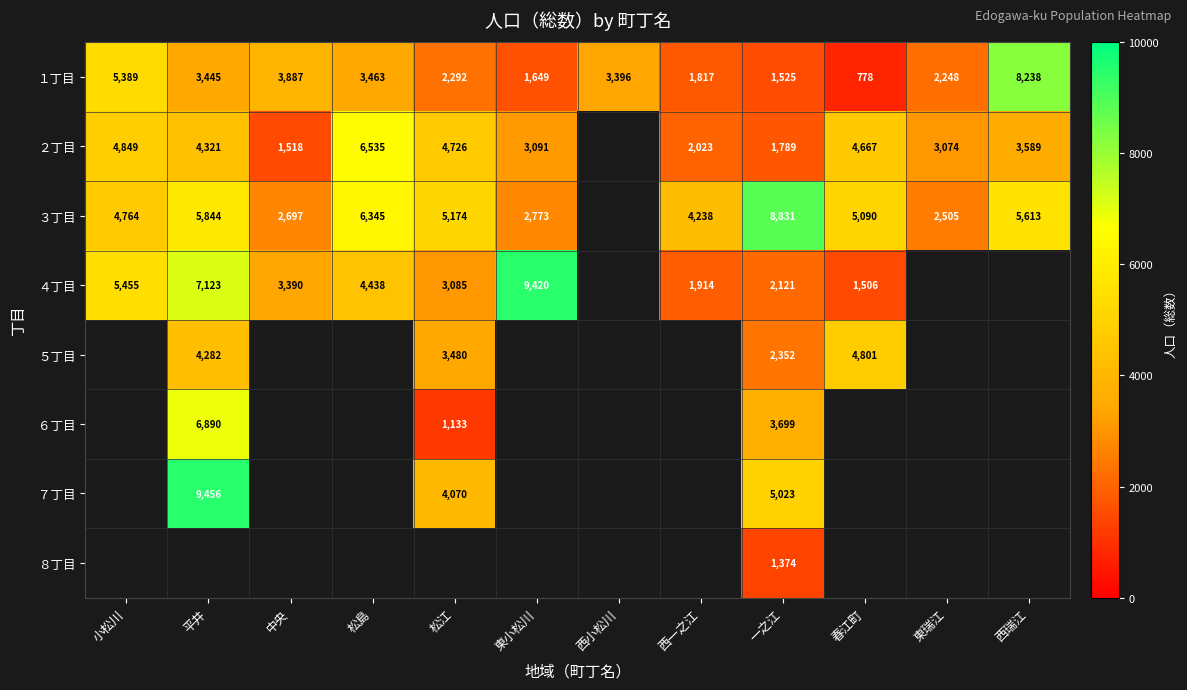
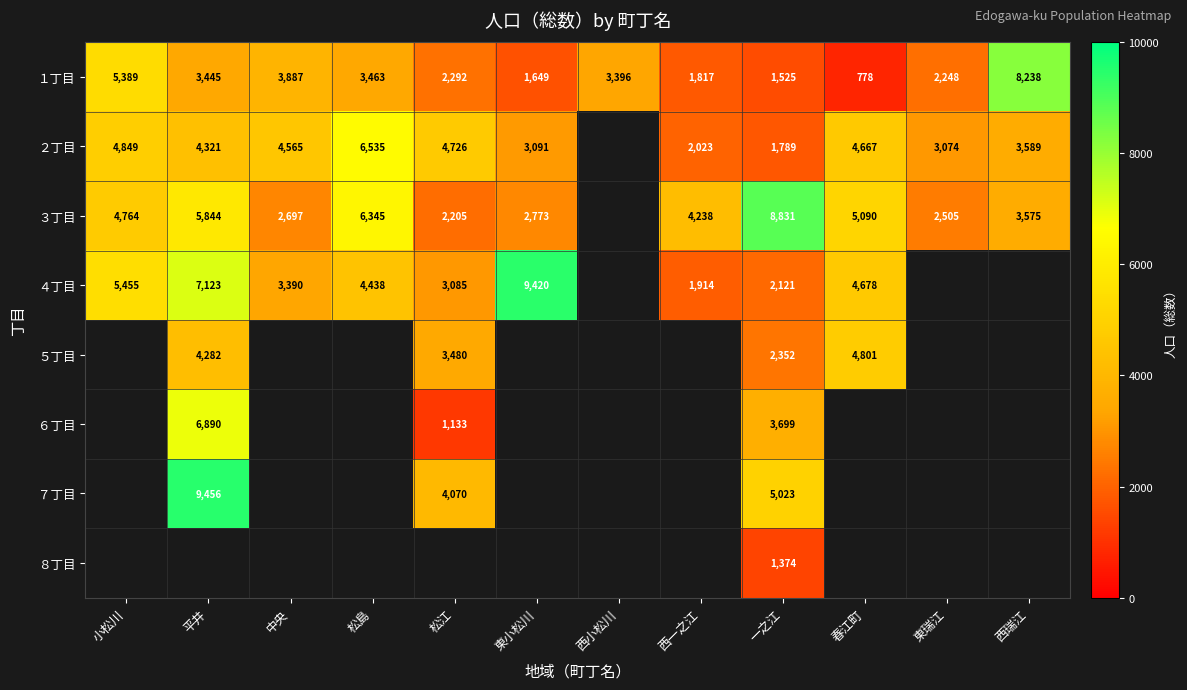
  {
    "１丁目": {
      "小松川": "5,389",
      "平井": "3,445",
      "中央": "3,887",
      "松島": "3,463",
      "松江": "2,292",
      "東小松川": "1,649",
      "西小松川": "3,396",
      "西一之江": "1,817",
      "一之江": "1,525",
      "春江町": "778",
      "東瑞江": "2,248",
      "西瑞江": "8,238"
    },
    "２丁目": {
      "小松川": "4,849",
      "平井": "4,321",
-     "中央": "1,518",
+     "中央": "4,565",
      "松島": "6,535",
      "松江": "4,726",
      "東小松川": "3,091",
      "西一之江": "2,023",
      "一之江": "1,789",
      "春江町": "4,667",
      "東瑞江": "3,074",
      "西瑞江": "3,589"
    },
    "３丁目": {
      "小松川": "4,764",
      "平井": "5,844",
      "中央": "2,697",
      "松島": "6,345",
-     "松江": "5,174",
+     "松江": "2,205",
      "東小松川": "2,773",
      "西一之江": "4,238",
      "一之江": "8,831",
      "春江町": "5,090",
      "東瑞江": "2,505",
-     "西瑞江": "5,613"
+     "西瑞江": "3,575"
    },
    "４丁目": {
      "小松川": "5,455",
      "平井": "7,123",
      "中央": "3,390",
      "松島": "4,438",
      "松江": "3,085",
      "東小松川": "9,420",
      "西一之江": "1,914",
      "一之江": "2,121",
-     "春江町": "1,506"
+     "春江町": "4,678"
    },
    "５丁目": {
      "平井": "4,282",
      "松江": "3,480",
      "一之江": "2,352",
      "春江町": "4,801"
    },
    "６丁目": {
      "平井": "6,890",
      "松江": "1,133",
      "一之江": "3,699"
    },
    "７丁目": {
      "平井": "9,456",
      "松江": "4,070",
      "一之江": "5,023"
    },
    "８丁目": {
      "一之江": "1,374"
    }
  }
